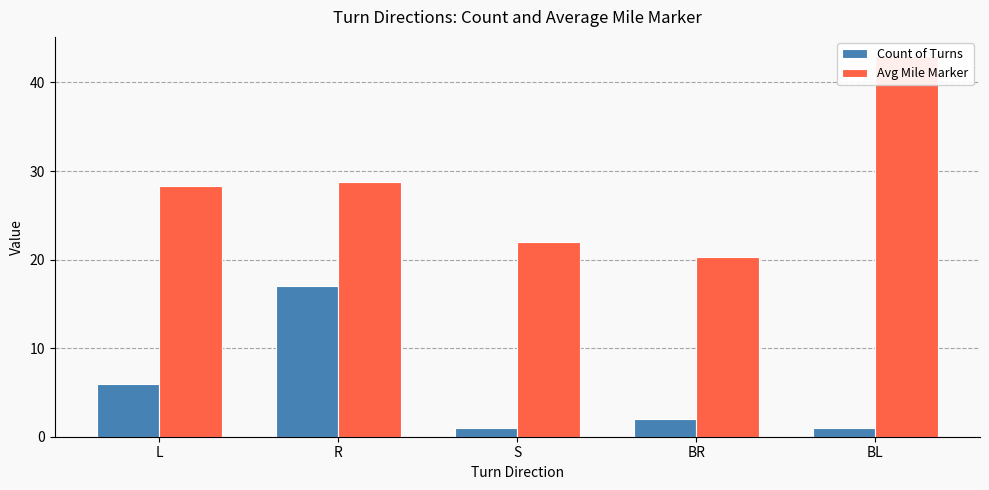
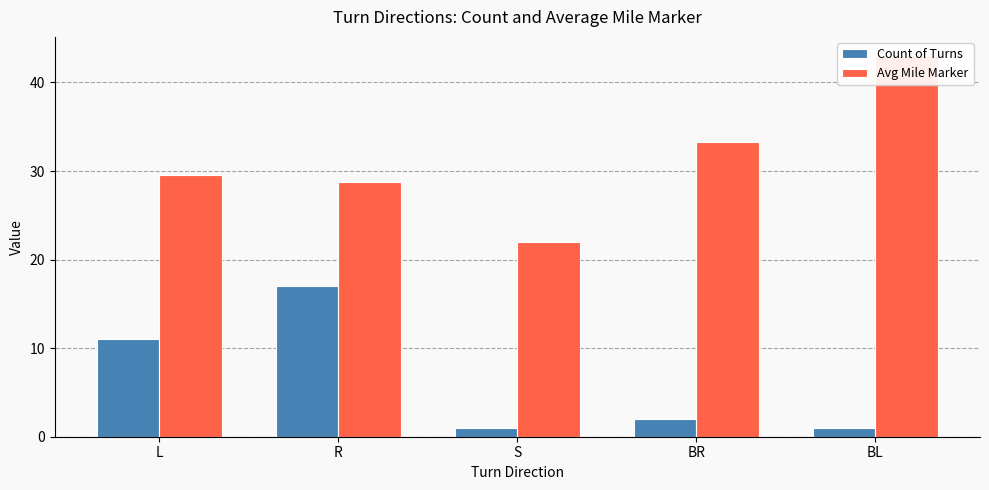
  {
    "Count of Turns": {
-     "L": 6,
+     "L": 11,
      "R": 17,
      "S": 1,
      "BR": 2,
      "BL": 1
    },
    "Avg Mile Marker": {
-     "L": 28,
+     "L": 30,
      "R": 29,
      "S": 22,
-     "BR": 20
+     "BR": 33
    }
  }
